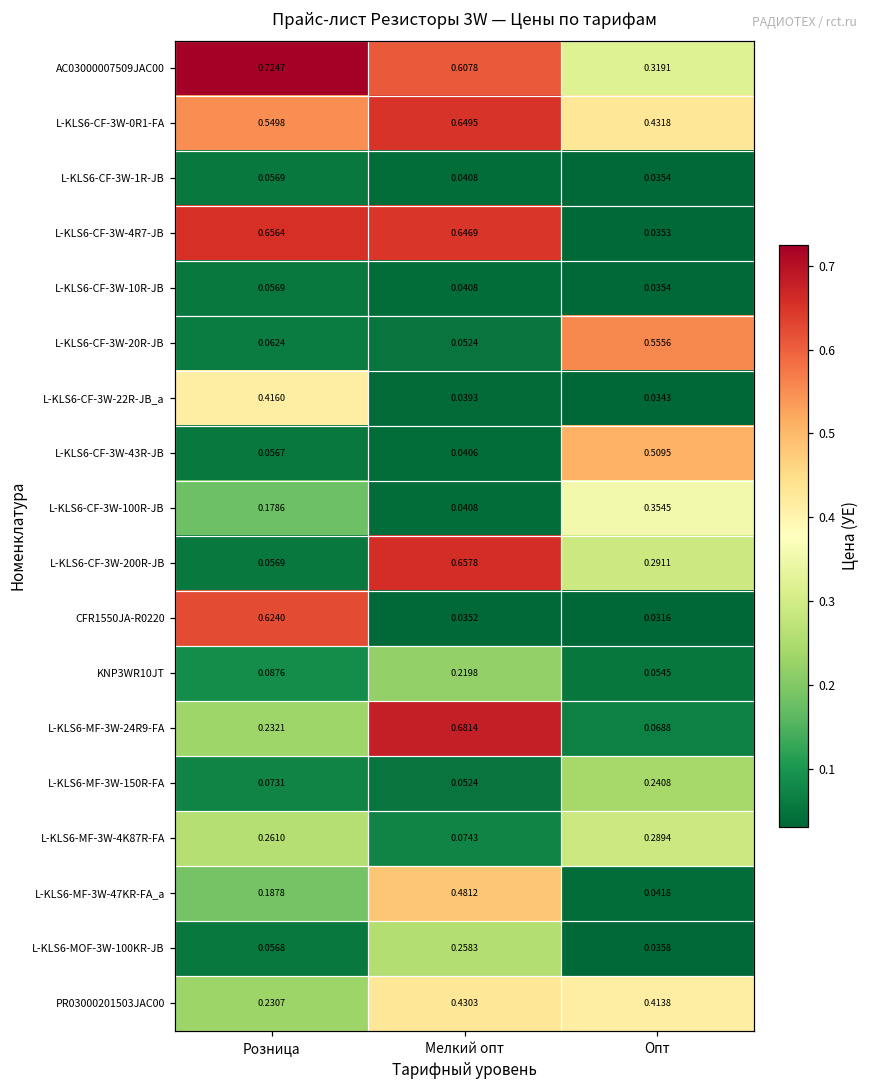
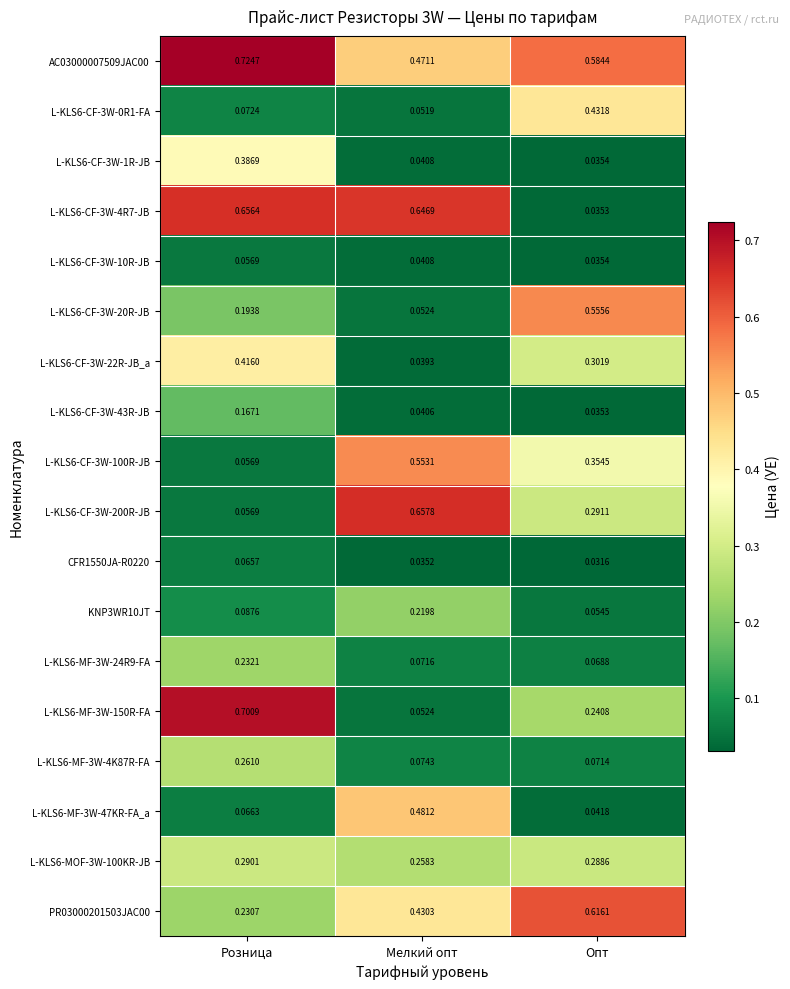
  {
    "AC03000007509JAC00": {
      "Розница": 0.7247,
-     "Мелкий опт": 0.6078,
-     "Опт": 0.3191
+     "Мелкий опт": 0.4711,
+     "Опт": 0.5844
    },
    "L-KLS6-CF-3W-0R1-FA": {
-     "Розница": 0.5498,
-     "Мелкий опт": 0.6495,
+     "Розница": 0.0724,
+     "Мелкий опт": 0.0519,
      "Опт": 0.4318
    },
    "L-KLS6-CF-3W-1R-JB": {
-     "Розница": 0.0569,
+     "Розница": 0.3869,
      "Мелкий опт": 0.0408,
      "Опт": 0.0354
    },
    "L-KLS6-CF-3W-4R7-JB": {
      "Розница": 0.6564,
      "Мелкий опт": 0.6469,
      "Опт": 0.0353
    },
    "L-KLS6-CF-3W-10R-JB": {
      "Розница": 0.0569,
      "Мелкий опт": 0.0408,
      "Опт": 0.0354
    },
    "L-KLS6-CF-3W-20R-JB": {
-     "Розница": 0.0624,
+     "Розница": 0.1938,
      "Мелкий опт": 0.0524,
      "Опт": 0.5556
    },
    "L-KLS6-CF-3W-22R-JB_a": {
      "Розница": 0.4160,
      "Мелкий опт": 0.0393,
-     "Опт": 0.0343
+     "Опт": 0.3019
    },
    "L-KLS6-CF-3W-43R-JB": {
-     "Розница": 0.0567,
+     "Розница": 0.1671,
      "Мелкий опт": 0.0406,
-     "Опт": 0.5095
+     "Опт": 0.0353
    },
    "L-KLS6-CF-3W-100R-JB": {
-     "Розница": 0.1786,
-     "Мелкий опт": 0.0408,
+     "Розница": 0.0569,
+     "Мелкий опт": 0.5531,
      "Опт": 0.3545
    },
    "L-KLS6-CF-3W-200R-JB": {
      "Розница": 0.0569,
      "Мелкий опт": 0.6578,
      "Опт": 0.2911
    },
    "CFR1550JA-R0220": {
-     "Розница": 0.6240,
+     "Розница": 0.0657,
      "Мелкий опт": 0.0352,
      "Опт": 0.0316
    },
    "KNP3WR10JT": {
      "Розница": 0.0876,
      "Мелкий опт": 0.2198,
      "Опт": 0.0545
    },
    "L-KLS6-MF-3W-24R9-FA": {
      "Розница": 0.2321,
-     "Мелкий опт": 0.6814,
+     "Мелкий опт": 0.0716,
      "Опт": 0.0688
    },
    "L-KLS6-MF-3W-150R-FA": {
-     "Розница": 0.0731,
+     "Розница": 0.7009,
      "Мелкий опт": 0.0524,
      "Опт": 0.2408
    },
    "L-KLS6-MF-3W-4K87R-FA": {
      "Розница": 0.2610,
      "Мелкий опт": 0.0743,
-     "Опт": 0.2894
+     "Опт": 0.0714
    },
    "L-KLS6-MF-3W-47KR-FA_a": {
-     "Розница": 0.1878,
+     "Розница": 0.0663,
      "Мелкий опт": 0.4812,
      "Опт": 0.0418
    },
    "L-KLS6-MOF-3W-100KR-JB": {
-     "Розница": 0.0568,
+     "Розница": 0.2901,
      "Мелкий опт": 0.2583,
-     "Опт": 0.0358
+     "Опт": 0.2886
    },
    "PR03000201503JAC00": {
      "Розница": 0.2307,
      "Мелкий опт": 0.4303,
-     "Опт": 0.4138
+     "Опт": 0.6161
    }
  }
